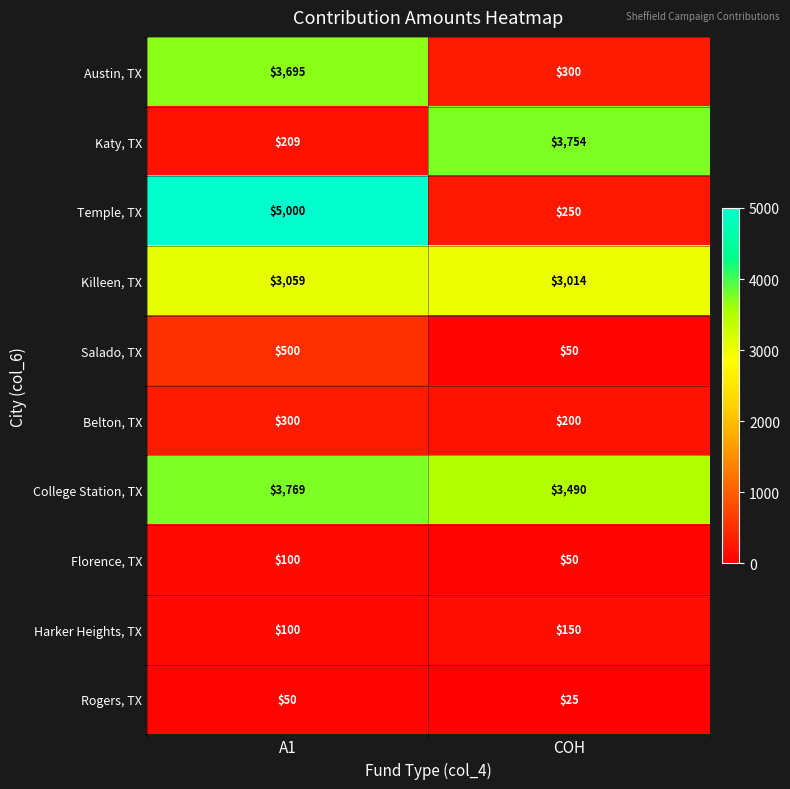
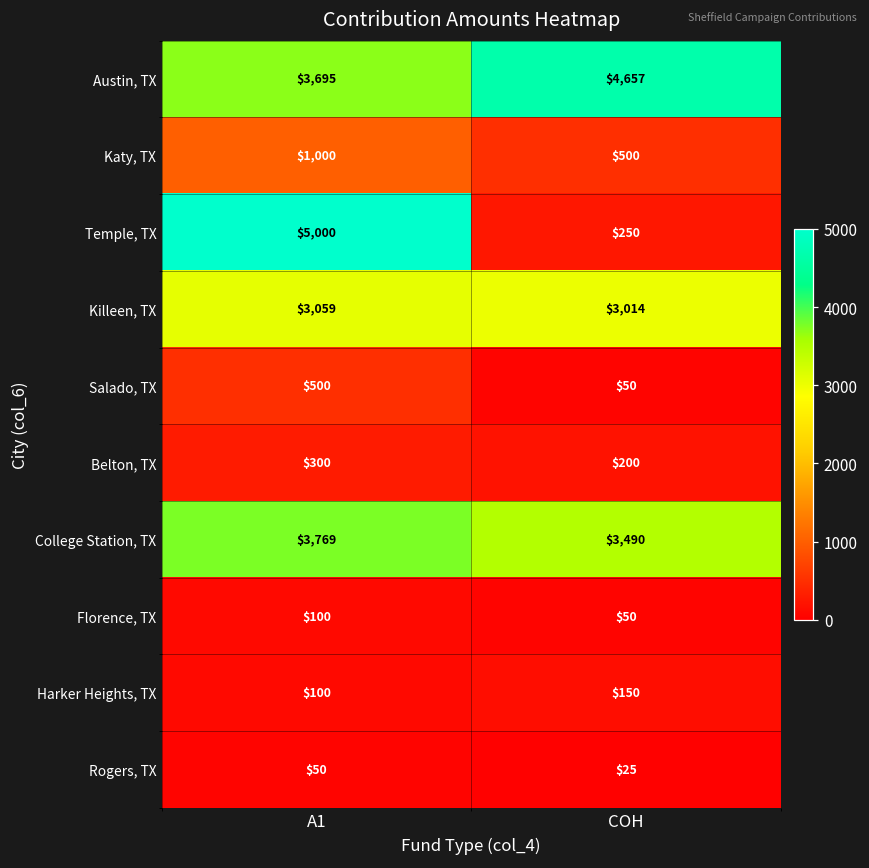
  {
    "Austin, TX": {
      "A1": "$3,695",
-     "COH": "$300"
+     "COH": "$4,657"
    },
    "Katy, TX": {
-     "A1": "$209",
-     "COH": "$3,754"
+     "A1": "$1,000",
+     "COH": "$500"
    },
    "Temple, TX": {
      "A1": "$5,000",
      "COH": "$250"
    },
    "Killeen, TX": {
      "A1": "$3,059",
      "COH": "$3,014"
    },
    "Salado, TX": {
      "A1": "$500",
      "COH": "$50"
    },
    "Belton, TX": {
      "A1": "$300",
      "COH": "$200"
    },
    "College Station, TX": {
      "A1": "$3,769",
      "COH": "$3,490"
    },
    "Florence, TX": {
      "A1": "$100",
      "COH": "$50"
    },
    "Harker Heights, TX": {
      "A1": "$100",
      "COH": "$150"
    },
    "Rogers, TX": {
      "A1": "$50",
      "COH": "$25"
    }
  }
